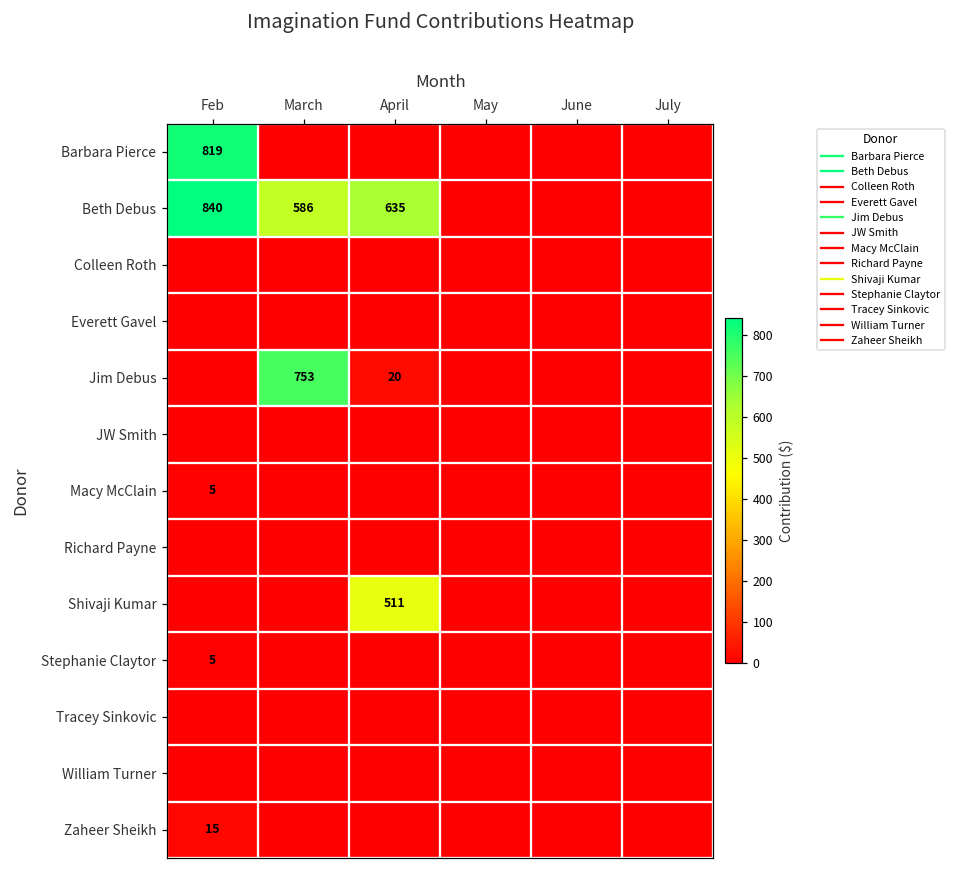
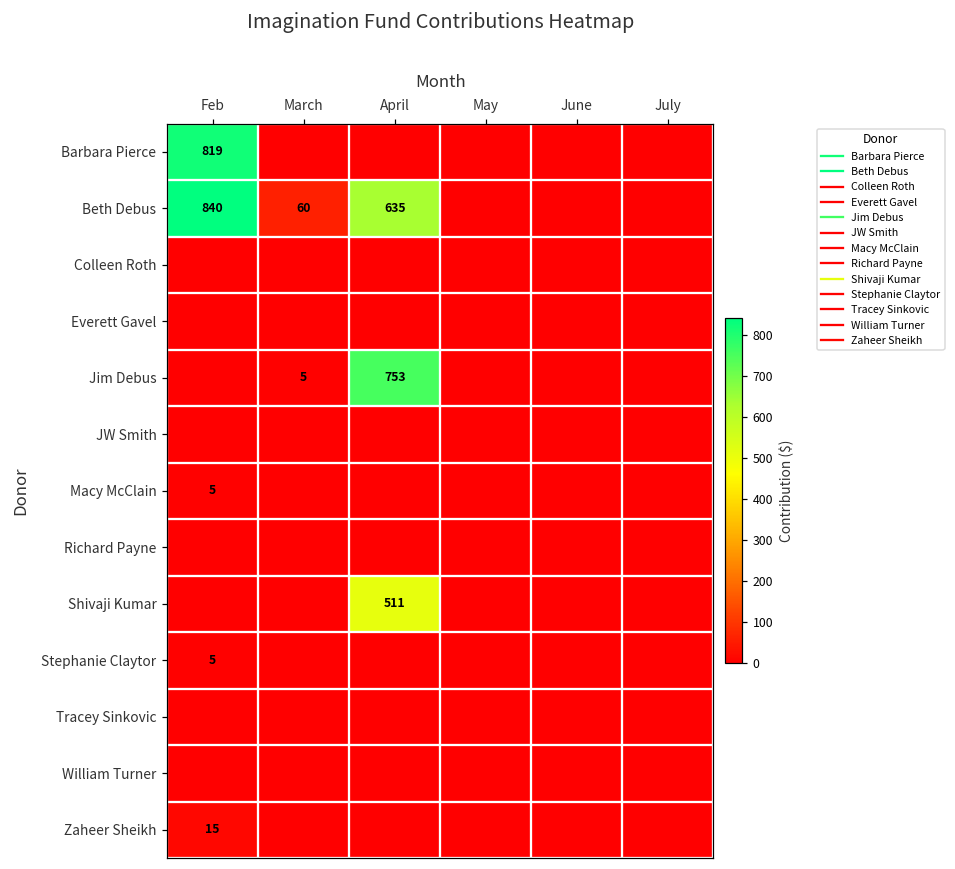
  {
    "Barbara Pierce": {
      "Feb": 819
    },
    "Beth Debus": {
      "Feb": 840,
-     "March": 586,
+     "March": 60,
      "April": 635
    },
    "Jim Debus": {
-     "March": 753,
-     "April": 20
+     "March": 5,
+     "April": 753
    },
    "Macy McClain": {
      "Feb": 5
    },
    "Shivaji Kumar": {
      "April": 511
    },
    "Stephanie Claytor": {
      "Feb": 5
    },
    "Zaheer Sheikh": {
      "Feb": 15
    }
  }
